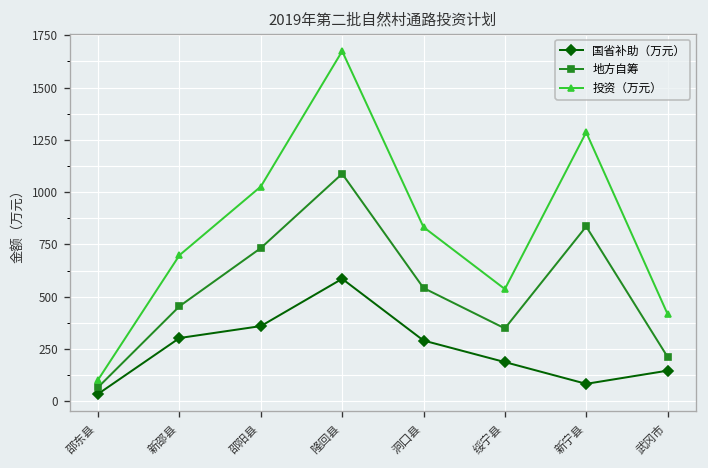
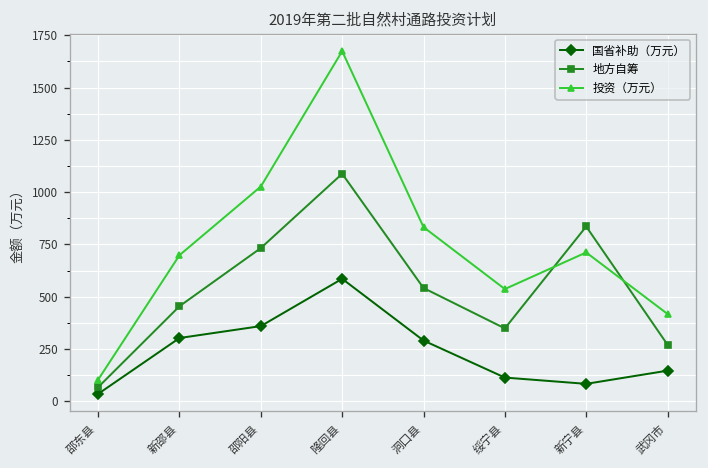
  {
    "国省补助（万元）": {
      "邵东县": 40,
      "新邵县": 300,
      "邵阳县": 360,
      "隆回县": 590,
      "洞口县": 290,
-     "绥宁县": 190,
+     "绥宁县": 110,
      "新宁县": 80,
      "武冈市": 150
    },
    "地方自筹": {
      "邵东县": 70,
      "新邵县": 460,
      "邵阳县": 730,
      "隆回县": 1090,
      "洞口县": 540,
      "绥宁县": 350,
      "新宁县": 840,
-     "武冈市": 210
+     "武冈市": 270
    },
    "投资（万元）": {
      "邵东县": 100,
      "新邵县": 700,
      "邵阳县": 1030,
      "隆回县": 1670,
      "洞口县": 830,
      "绥宁县": 540,
-     "新宁县": 1290,
+     "新宁县": 710,
      "武冈市": 420
    }
  }
